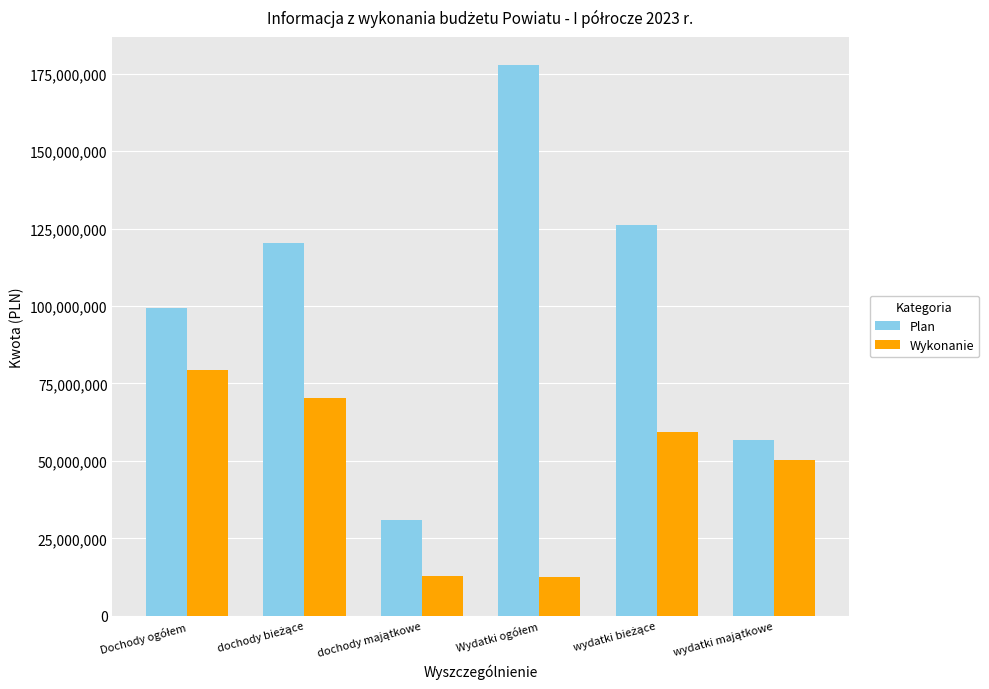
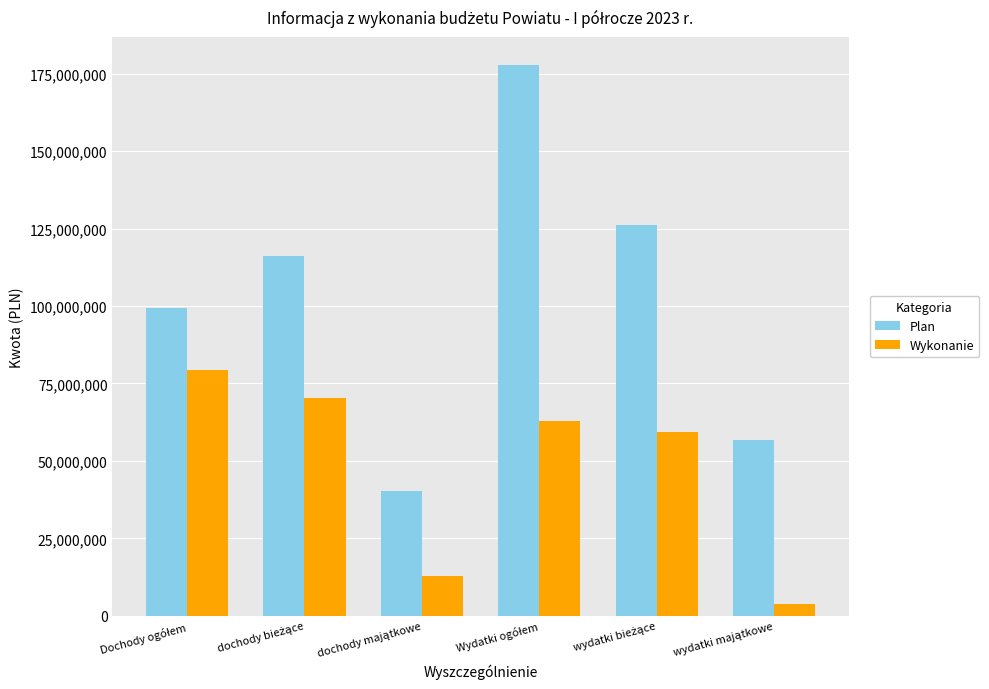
  {
    "Plan": {
      "Dochody ogółem": "99,000,000",
-     "dochody bieżące": "120,000,000",
-     "dochody majątkowe": "31,000,000",
+     "dochody bieżące": "116,000,000",
+     "dochody majątkowe": "40,000,000",
      "Wydatki ogółem": "178,000,000",
      "wydatki bieżące": "126,000,000",
      "wydatki majątkowe": "57,000,000"
    },
    "Wykonanie": {
      "Dochody ogółem": "79,000,000",
      "dochody bieżące": "70,000,000",
      "dochody majątkowe": "13,000,000",
-     "Wydatki ogółem": "13,000,000",
+     "Wydatki ogółem": "63,000,000",
      "wydatki bieżące": "59,000,000",
-     "wydatki majątkowe": "50,000,000"
+     "wydatki majątkowe": "4,000,000"
    }
  }
